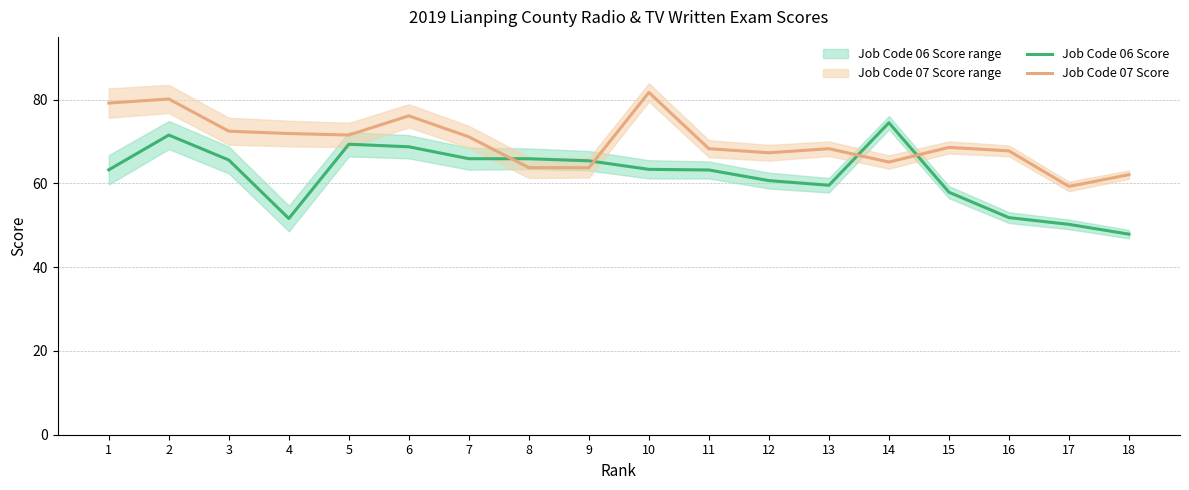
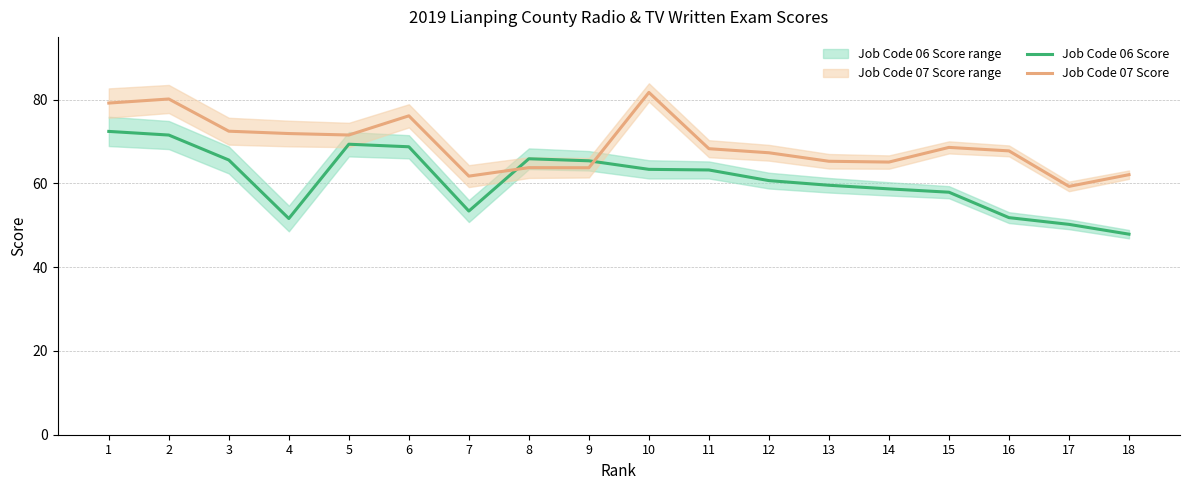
  {
    "Job Code 06 Score": {
-     "1": 63,
+     "1": 72,
      "2": 72,
      "3": 66,
      "4": 52,
      "5": 69,
      "6": 69,
-     "7": 66,
+     "7": 53,
      "9": 65,
      "10": 63,
      "11": 63,
      "12": 61,
      "13": 60,
-     "14": 75,
+     "14": 59,
      "15": 58,
      "16": 52,
      "17": 50,
      "18": 48
    },
    "Job Code 07 Score": {
      "1": 79,
      "2": 80,
      "3": 72,
      "4": 72,
      "5": 72,
      "6": 76,
-     "7": 71,
+     "7": 62,
      "8": 64,
      "9": 64,
      "10": 82,
      "11": 68,
      "12": 67,
-     "13": 68,
+     "13": 65,
      "14": 65,
      "15": 69,
      "16": 68,
      "17": 59,
      "18": 62
    }
  }
